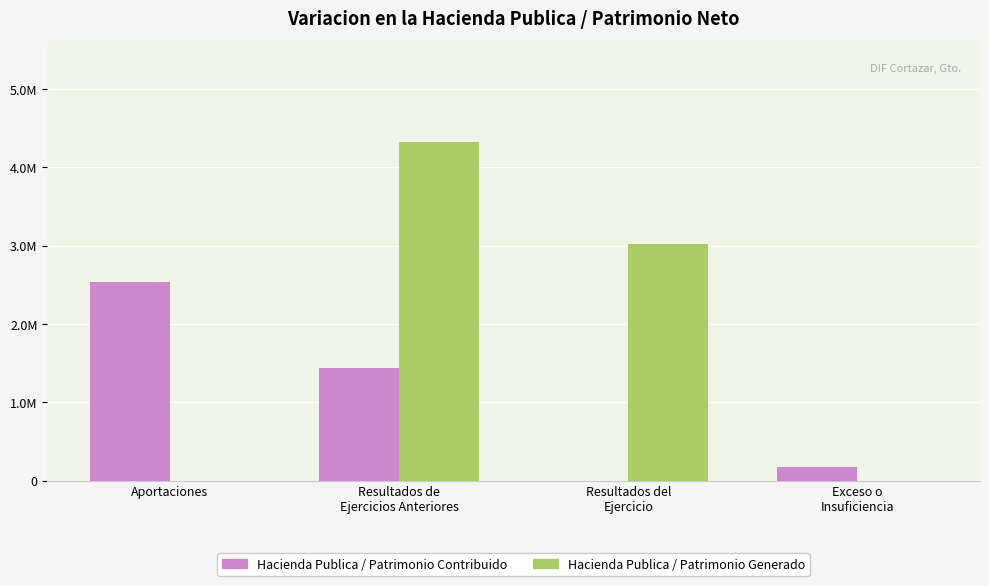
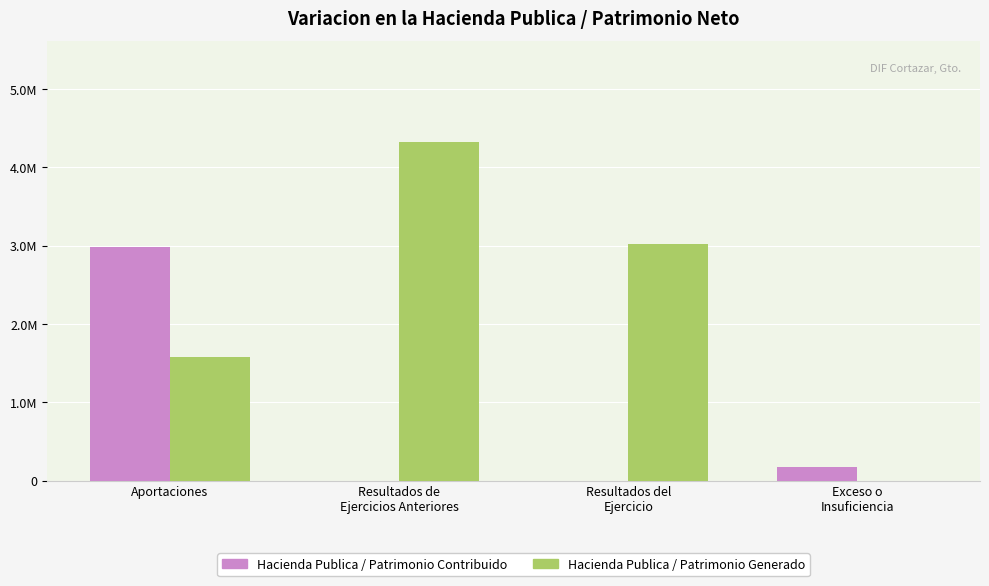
  {
    "Hacienda Publica / Patrimonio Contribuido": {
-     "Aportaciones": 2500000,
-     "Resultados de Ejercicios Anteriores": 1400000,
+     "Aportaciones": 3000000,
+     "Resultados de Ejercicios Anteriores": 0,
      "Resultados del Ejercicio": 0,
      "Exceso o Insuficiencia": 200000
    },
    "Hacienda Publica / Patrimonio Generado": {
-     "Aportaciones": 0,
+     "Aportaciones": 1600000,
      "Resultados de Ejercicios Anteriores": 4300000,
      "Resultados del Ejercicio": 3000000,
      "Exceso o Insuficiencia": 0
    }
  }
